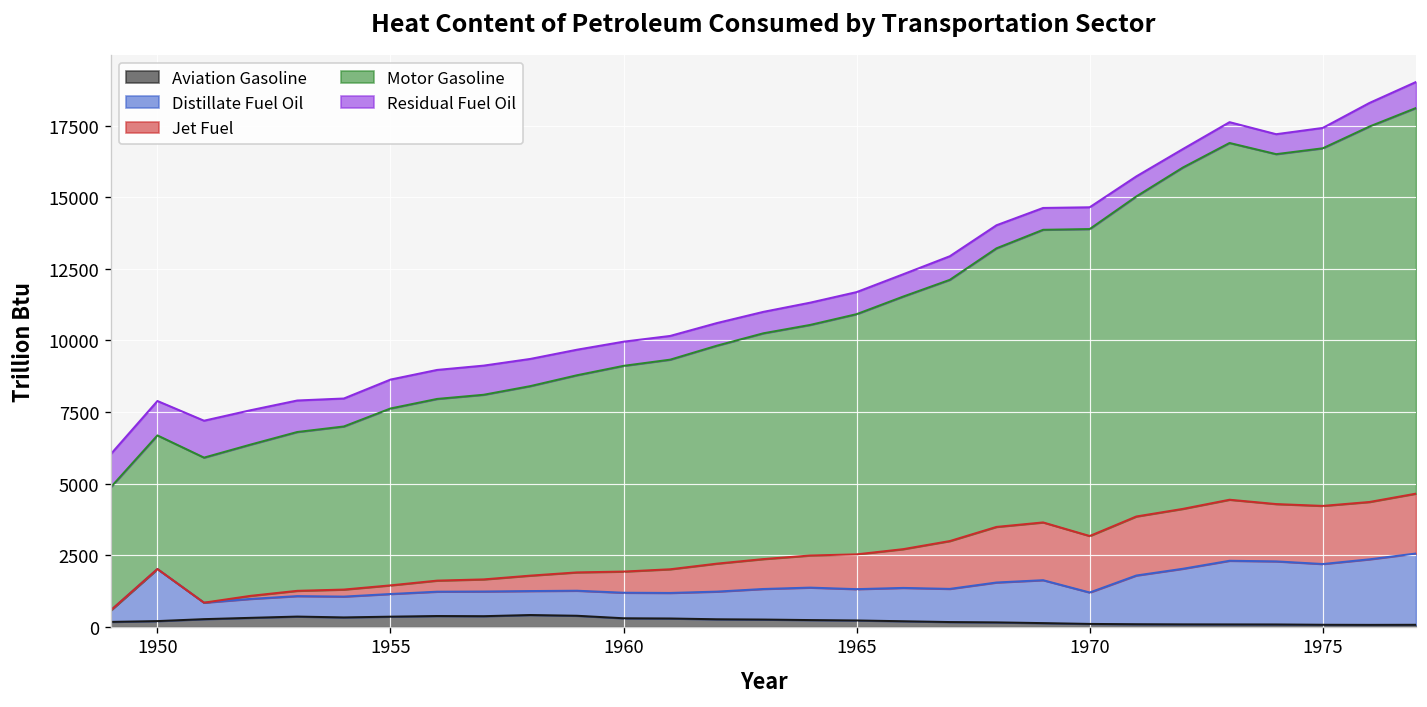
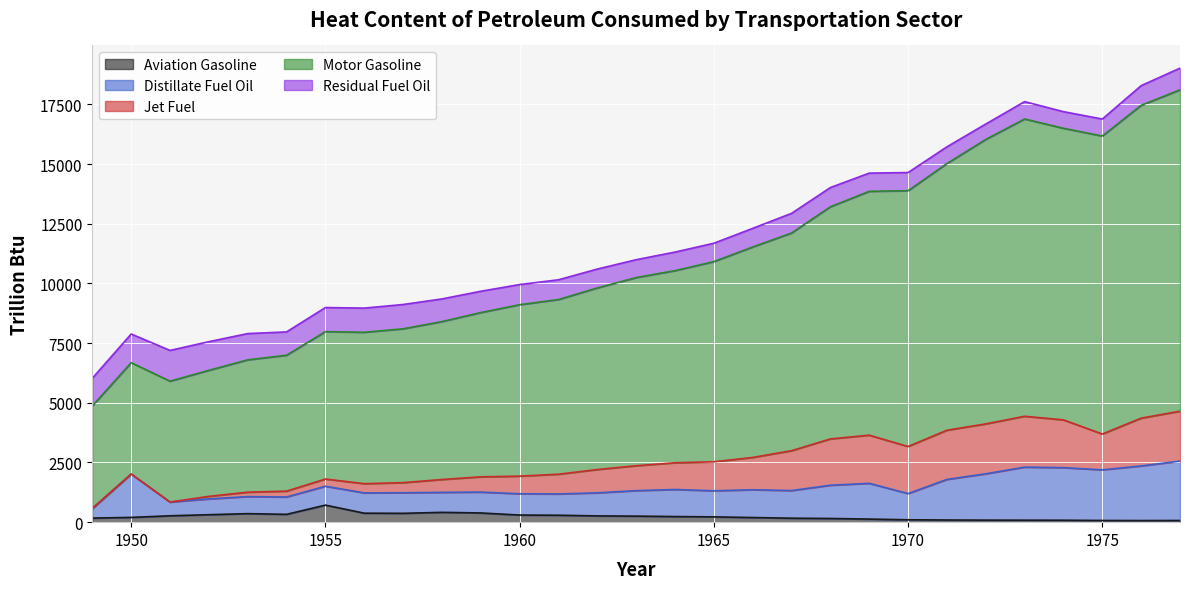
  {
    "Aviation Gasoline": {
      "1950": 200,
-     "1955": 400,
+     "1955": 700,
      "1960": 300,
      "1965": 200,
      "1970": 100,
      "1975": 100
    },
    "Distillate Fuel Oil": {
      "1955": 800,
      "1960": 900,
      "1965": 1100,
      "1970": 1100,
      "1975": 2100
    },
    "Jet Fuel": {
      "1955": 300,
      "1960": 700,
      "1965": 1200,
      "1970": 2000,
-     "1975": 2000
+     "1975": 1500
    },
    "Motor Gasoline": {
      "1950": 4700,
      "1955": 6200,
      "1960": 7200,
      "1965": 8400,
      "1970": 10700,
      "1975": 12500
    },
    "Residual Fuel Oil": {
      "1950": 1200,
      "1955": 1000,
      "1960": 800,
      "1965": 800,
      "1970": 800,
      "1975": 700
    }
  }
